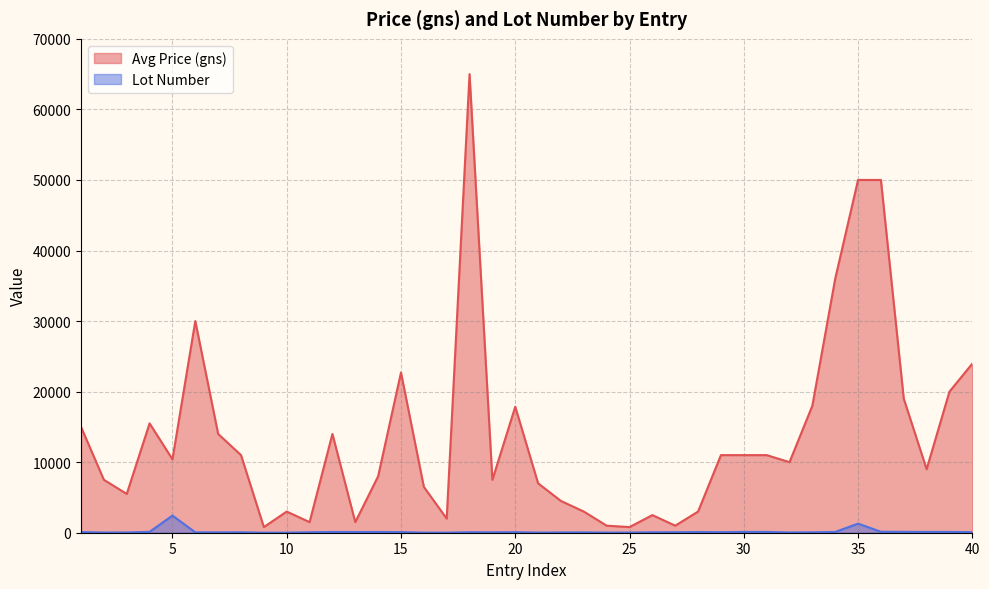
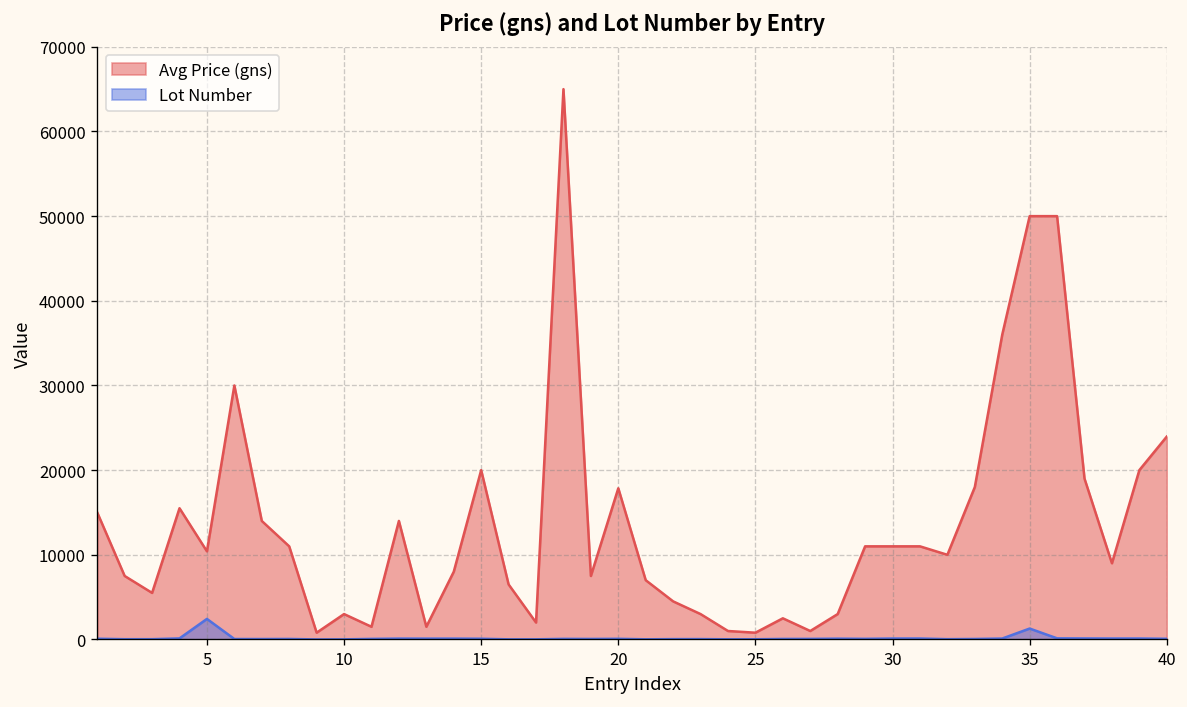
  {
    "Avg Price (gns)": {
      "5": 10000,
      "10": 3000,
-     "15": 23000,
+     "15": 20000,
      "20": 18000,
      "25": 1000,
      "30": 11000,
      "35": 50000,
      "40": 24000
    },
    "Lot Number": {
      "5": 2000,
      "10": 0,
      "15": 0,
      "20": 0,
      "25": 0,
      "30": 0,
      "35": 1000,
      "40": 0
    }
  }
